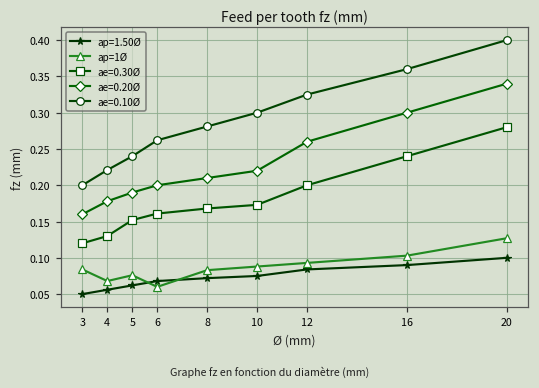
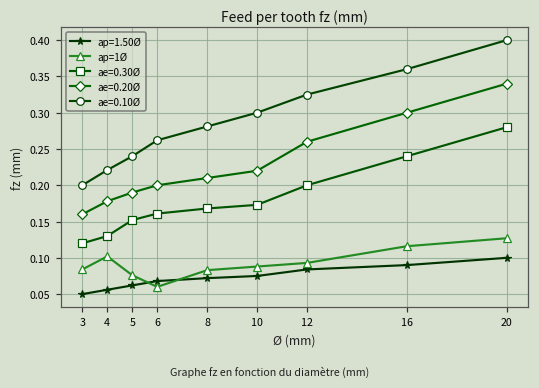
  {
    "ap=1Ø": {
      "3": 0.08,
-     "4": 0.07,
+     "4": 0.10,
      "5": 0.08,
      "6": 0.06,
      "8": 0.08,
      "10": 0.09,
      "12": 0.09,
-     "16": 0.10,
+     "16": 0.12,
      "20": 0.13
    }
  }
